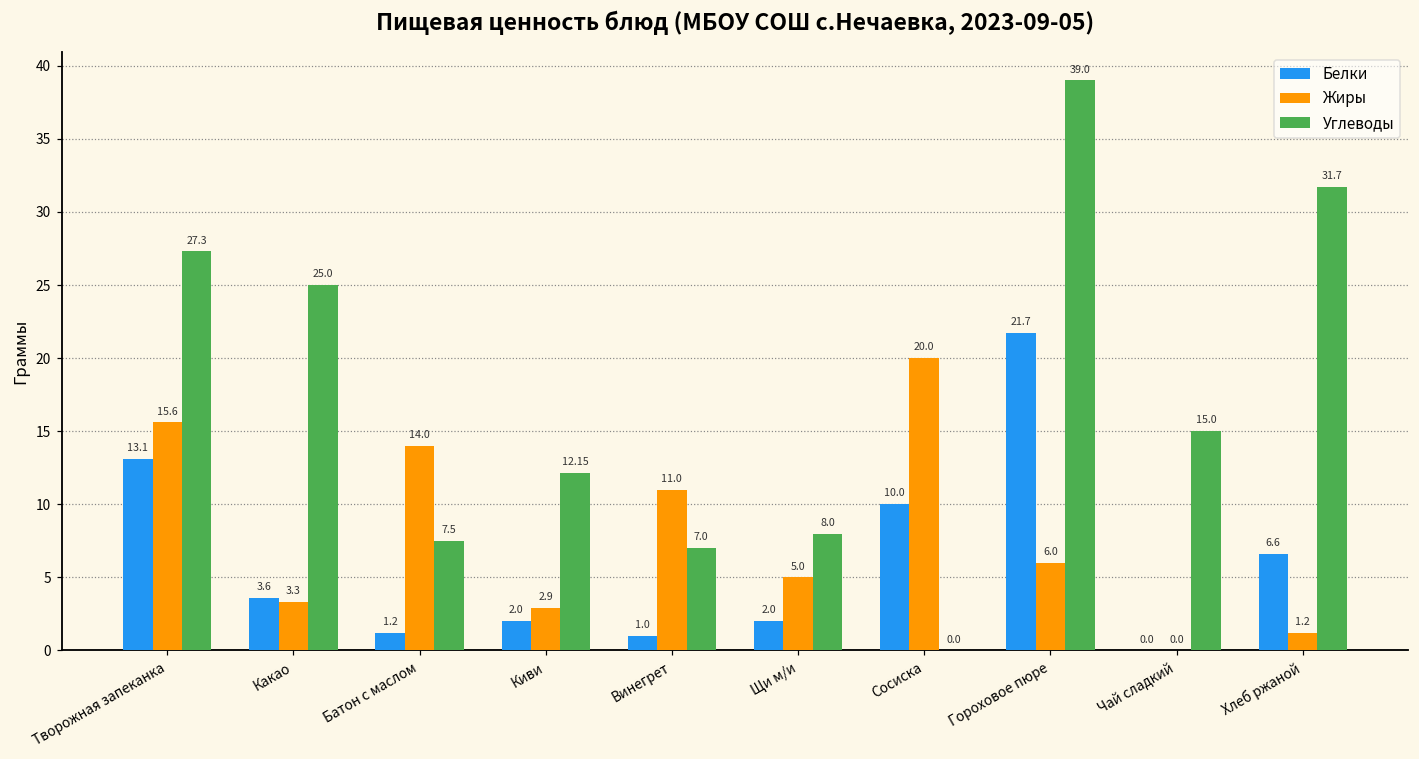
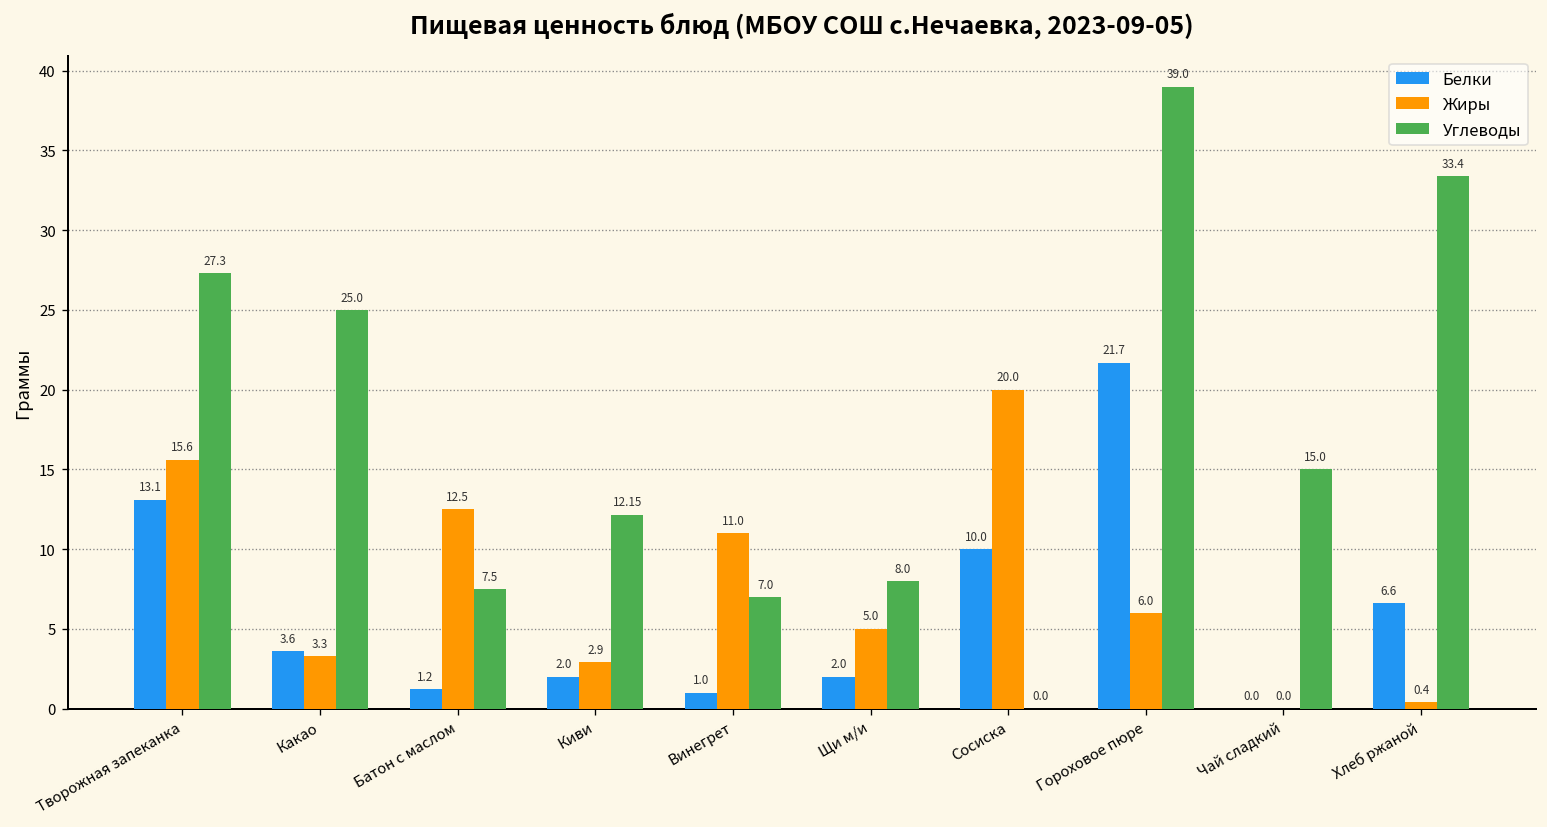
  {
    "Белки": {
      "Творожная запеканка": 13.1,
      "Какао": 3.6,
      "Батон с маслом": 1.2,
      "Киви": 2.0,
      "Винегрет": 1.0,
      "Щи м/и": 2.0,
      "Сосиска": 10.0,
      "Гороховое пюре": 21.7,
      "Чай сладкий": 0.0,
      "Хлеб ржаной": 6.6
    },
    "Жиры": {
      "Творожная запеканка": 15.6,
      "Какао": 3.3,
-     "Батон с маслом": 14.0,
+     "Батон с маслом": 12.5,
      "Киви": 2.9,
      "Винегрет": 11.0,
      "Щи м/и": 5.0,
      "Сосиска": 20.0,
      "Гороховое пюре": 6.0,
      "Чай сладкий": 0.0,
-     "Хлеб ржаной": 1.2
+     "Хлеб ржаной": 0.4
    },
    "Углеводы": {
      "Творожная запеканка": 27.3,
      "Какао": 25.0,
      "Батон с маслом": 7.5,
      "Киви": 12.15,
      "Винегрет": 7.0,
      "Щи м/и": 8.0,
      "Сосиска": 0.0,
      "Гороховое пюре": 39.0,
      "Чай сладкий": 15.0,
-     "Хлеб ржаной": 31.7
+     "Хлеб ржаной": 33.4
    }
  }
